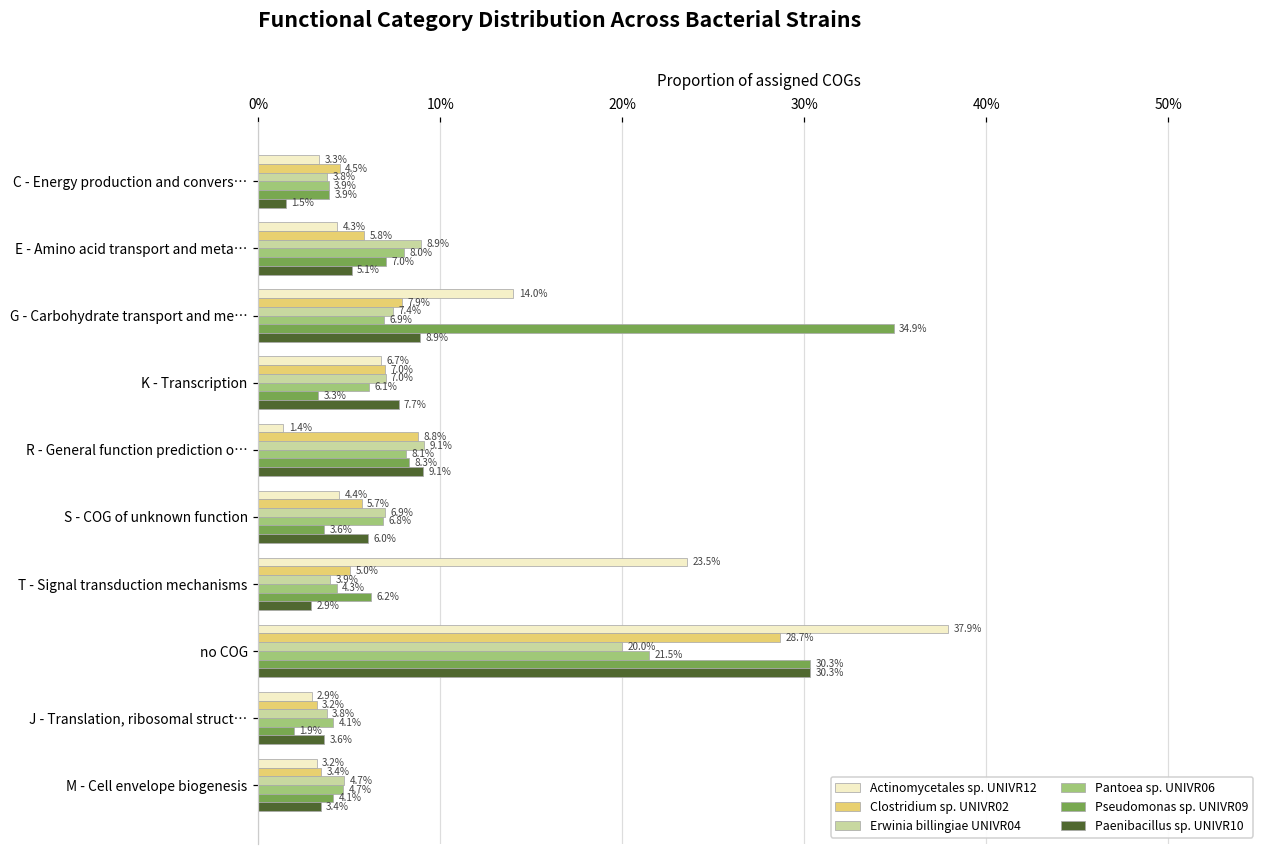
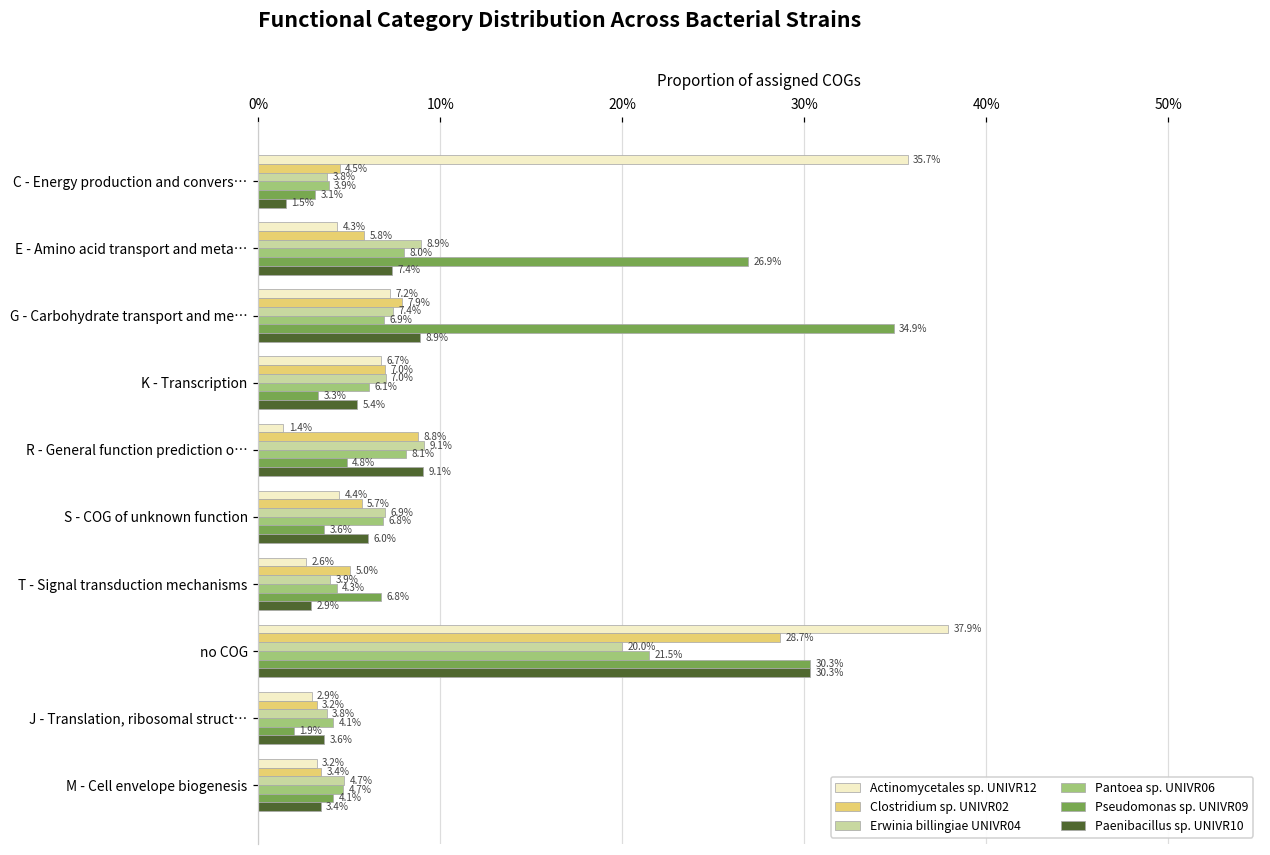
  {
    "Actinomycetales sp. UNIVR12": {
-     "C - Energy production and convers…": "3.3%",
+     "C - Energy production and convers…": "35.7%",
      "E - Amino acid transport and meta…": "4.3%",
-     "G - Carbohydrate transport and me…": "14.0%",
+     "G - Carbohydrate transport and me…": "7.2%",
      "K - Transcription": "6.7%",
      "R - General function prediction o…": "1.4%",
      "S - COG of unknown function": "4.4%",
-     "T - Signal transduction mechanisms": "23.5%",
+     "T - Signal transduction mechanisms": "2.6%",
      "no COG": "37.9%",
      "J - Translation, ribosomal struct…": "2.9%",
      "M - Cell envelope biogenesis": "3.2%"
    },
    "Pseudomonas sp. UNIVR09": {
-     "C - Energy production and convers…": "3.9%",
-     "E - Amino acid transport and meta…": "7.0%",
+     "C - Energy production and convers…": "3.1%",
+     "E - Amino acid transport and meta…": "26.9%",
      "G - Carbohydrate transport and me…": "34.9%",
      "K - Transcription": "3.3%",
-     "R - General function prediction o…": "8.3%",
+     "R - General function prediction o…": "4.8%",
      "S - COG of unknown function": "3.6%",
-     "T - Signal transduction mechanisms": "6.2%",
+     "T - Signal transduction mechanisms": "6.8%",
      "no COG": "30.3%",
      "J - Translation, ribosomal struct…": "1.9%",
      "M - Cell envelope biogenesis": "4.1%"
    },
    "Paenibacillus sp. UNIVR10": {
      "C - Energy production and convers…": "1.5%",
-     "E - Amino acid transport and meta…": "5.1%",
+     "E - Amino acid transport and meta…": "7.4%",
      "G - Carbohydrate transport and me…": "8.9%",
-     "K - Transcription": "7.7%",
+     "K - Transcription": "5.4%",
      "R - General function prediction o…": "9.1%",
      "S - COG of unknown function": "6.0%",
      "T - Signal transduction mechanisms": "2.9%",
      "no COG": "30.3%",
      "J - Translation, ribosomal struct…": "3.6%",
      "M - Cell envelope biogenesis": "3.4%"
    }
  }
